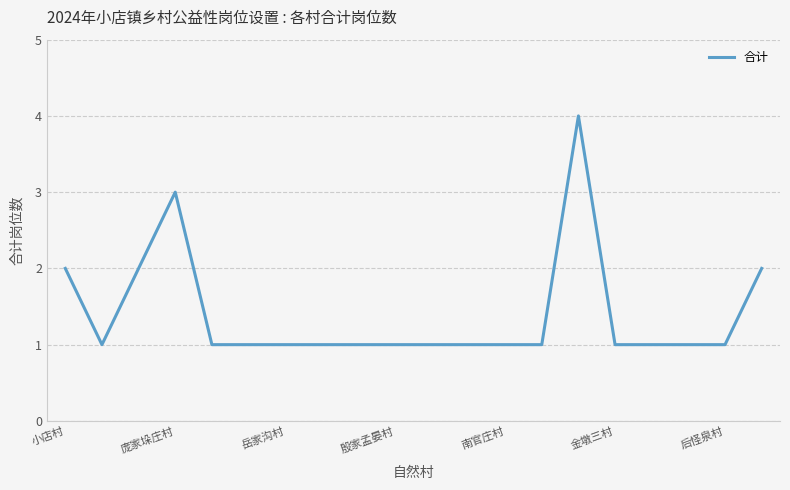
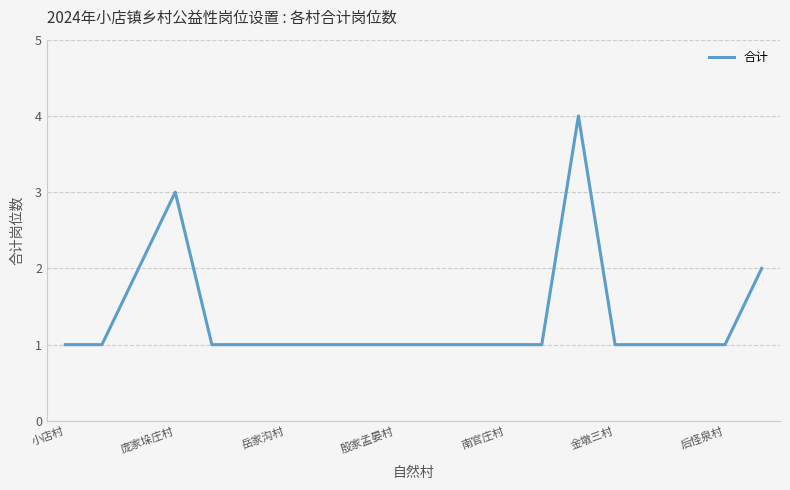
  {
-   "小店村": 2,
+   "小店村": 1,
    "庞家垛庄村": 3,
    "岳家沟村": 1,
    "殷家孟晏村": 1,
    "南官庄村": 1,
    "金墩三村": 1,
    "后怪泉村": 1
  }
